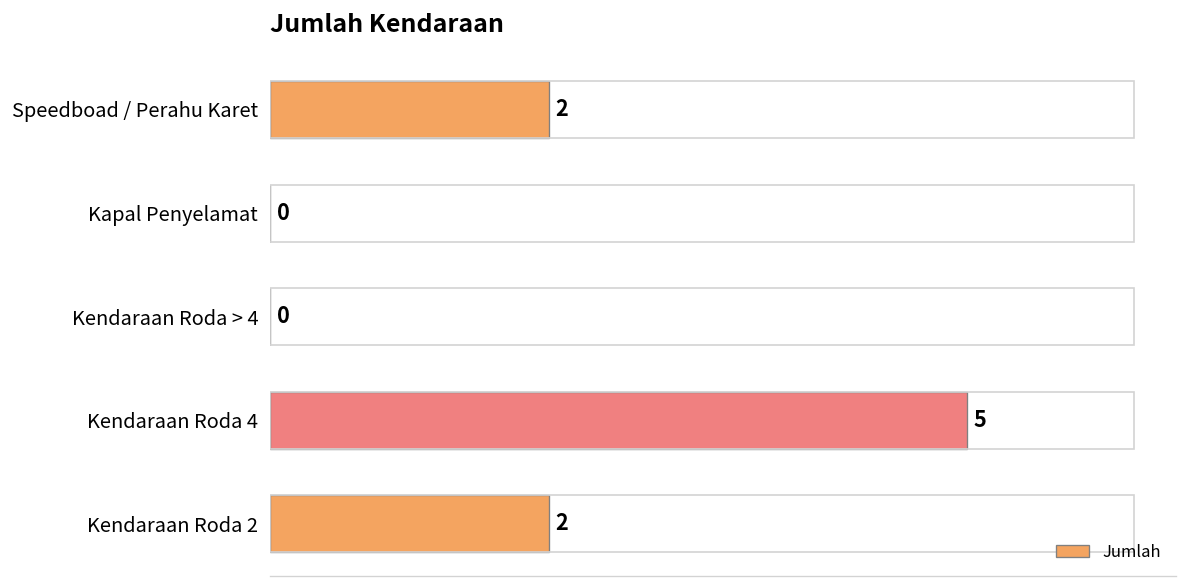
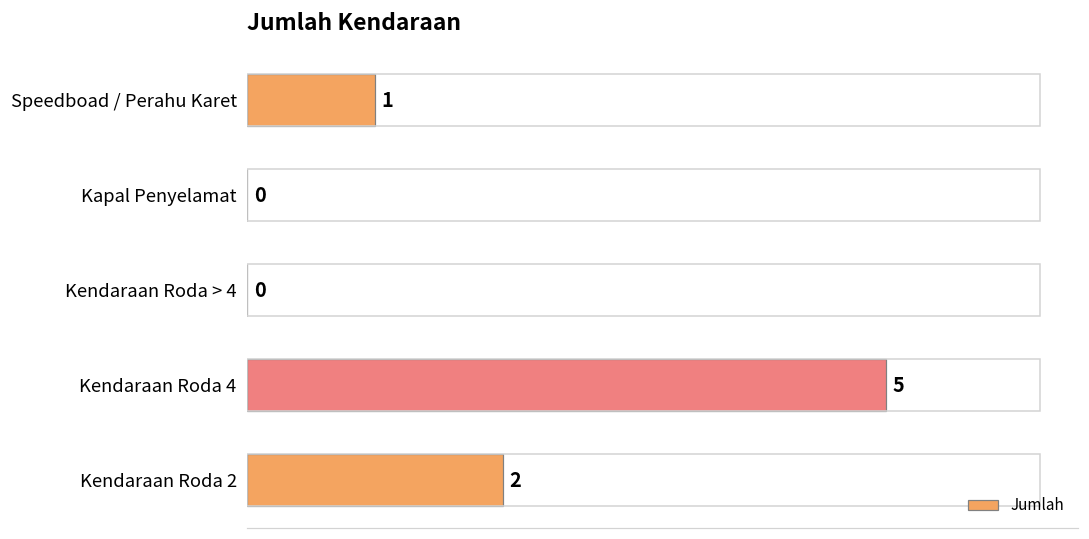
  {
-   "Speedboad / Perahu Karet": 2,
+   "Speedboad / Perahu Karet": 1,
    "Kapal Penyelamat": 0,
    "Kendaraan Roda > 4": 0,
    "Kendaraan Roda 4": 5,
    "Kendaraan Roda 2": 2
  }
